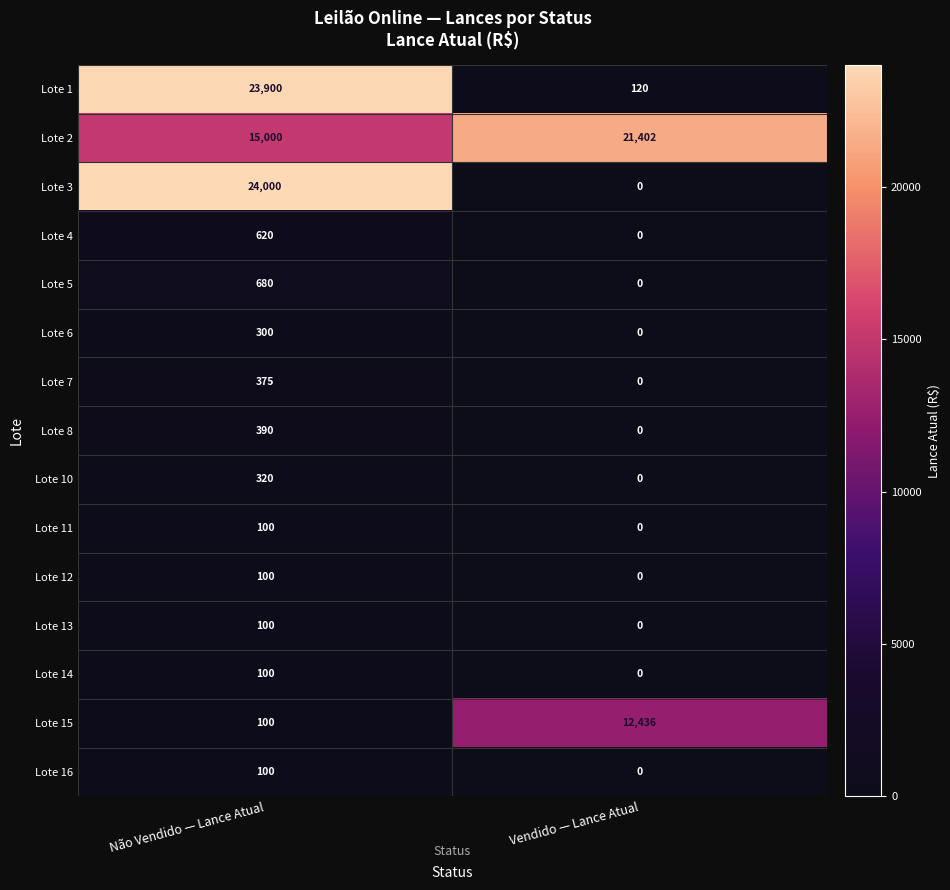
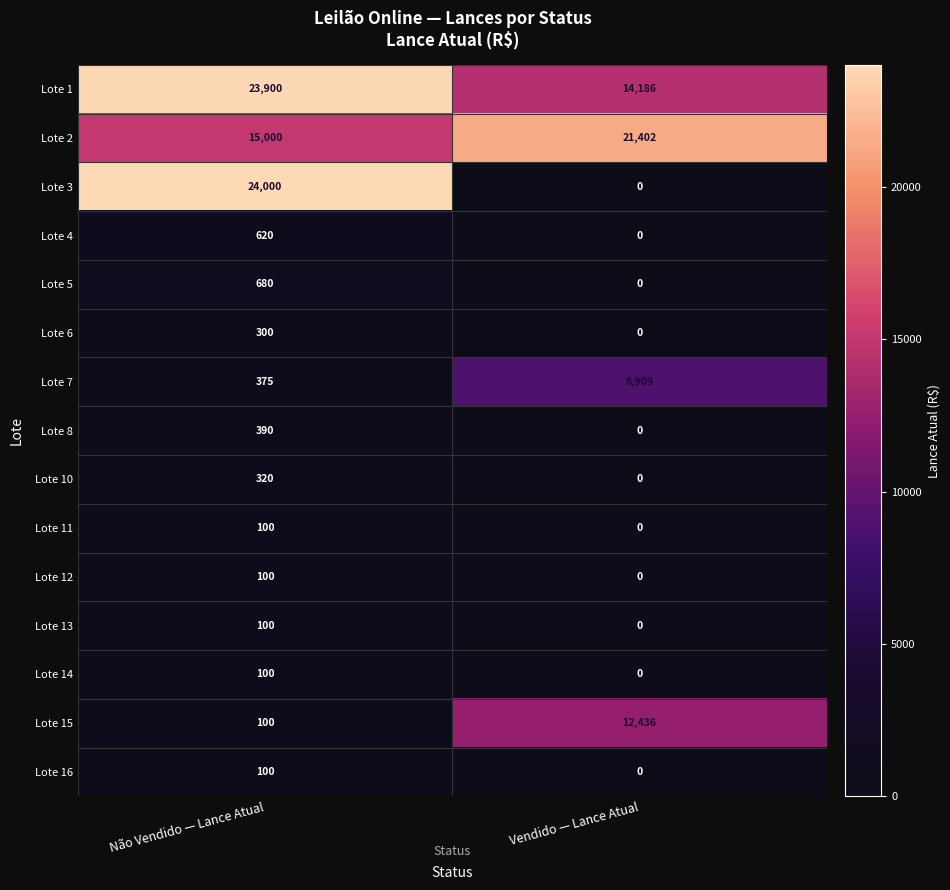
  {
    "Lote 1": {
      "Não Vendido — Lance Atual": "23,900",
-     "Vendido — Lance Atual": "120"
+     "Vendido — Lance Atual": "14,186"
    },
    "Lote 2": {
      "Não Vendido — Lance Atual": "15,000",
      "Vendido — Lance Atual": "21,402"
    },
    "Lote 3": {
      "Não Vendido — Lance Atual": "24,000",
      "Vendido — Lance Atual": "0"
    },
    "Lote 4": {
      "Não Vendido — Lance Atual": "620",
      "Vendido — Lance Atual": "0"
    },
    "Lote 5": {
      "Não Vendido — Lance Atual": "680",
      "Vendido — Lance Atual": "0"
    },
    "Lote 6": {
      "Não Vendido — Lance Atual": "300",
      "Vendido — Lance Atual": "0"
    },
    "Lote 7": {
      "Não Vendido — Lance Atual": "375",
-     "Vendido — Lance Atual": "0"
+     "Vendido — Lance Atual": "8,909"
    },
    "Lote 8": {
      "Não Vendido — Lance Atual": "390",
      "Vendido — Lance Atual": "0"
    },
    "Lote 10": {
      "Não Vendido — Lance Atual": "320",
      "Vendido — Lance Atual": "0"
    },
    "Lote 11": {
      "Não Vendido — Lance Atual": "100",
      "Vendido — Lance Atual": "0"
    },
    "Lote 12": {
      "Não Vendido — Lance Atual": "100",
      "Vendido — Lance Atual": "0"
    },
    "Lote 13": {
      "Não Vendido — Lance Atual": "100",
      "Vendido — Lance Atual": "0"
    },
    "Lote 14": {
      "Não Vendido — Lance Atual": "100",
      "Vendido — Lance Atual": "0"
    },
    "Lote 15": {
      "Não Vendido — Lance Atual": "100",
      "Vendido — Lance Atual": "12,436"
    },
    "Lote 16": {
      "Não Vendido — Lance Atual": "100",
      "Vendido — Lance Atual": "0"
    }
  }
